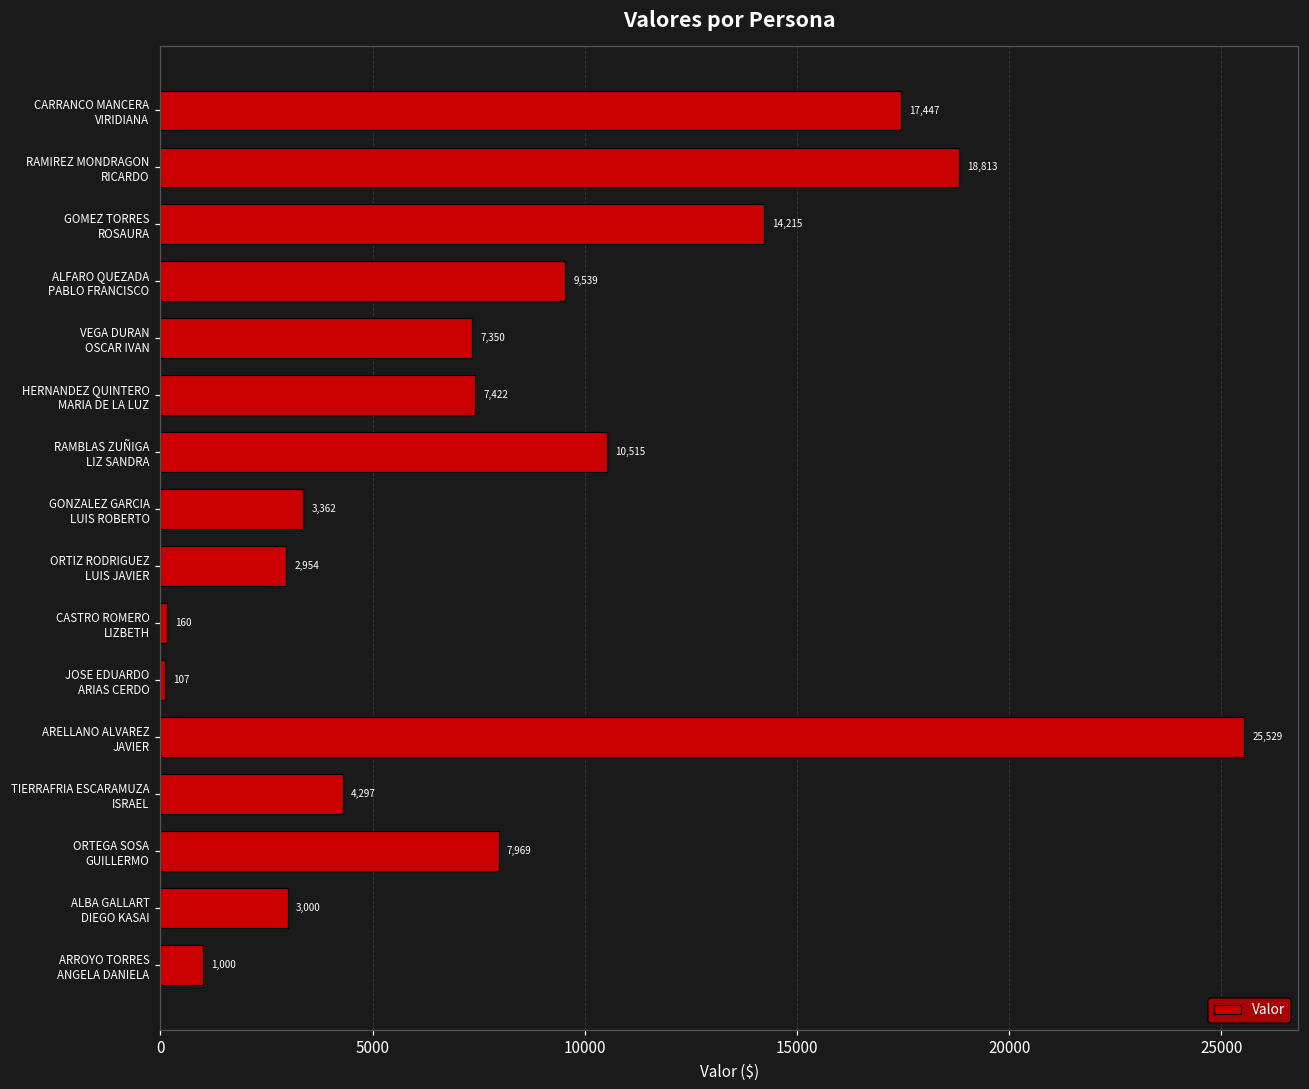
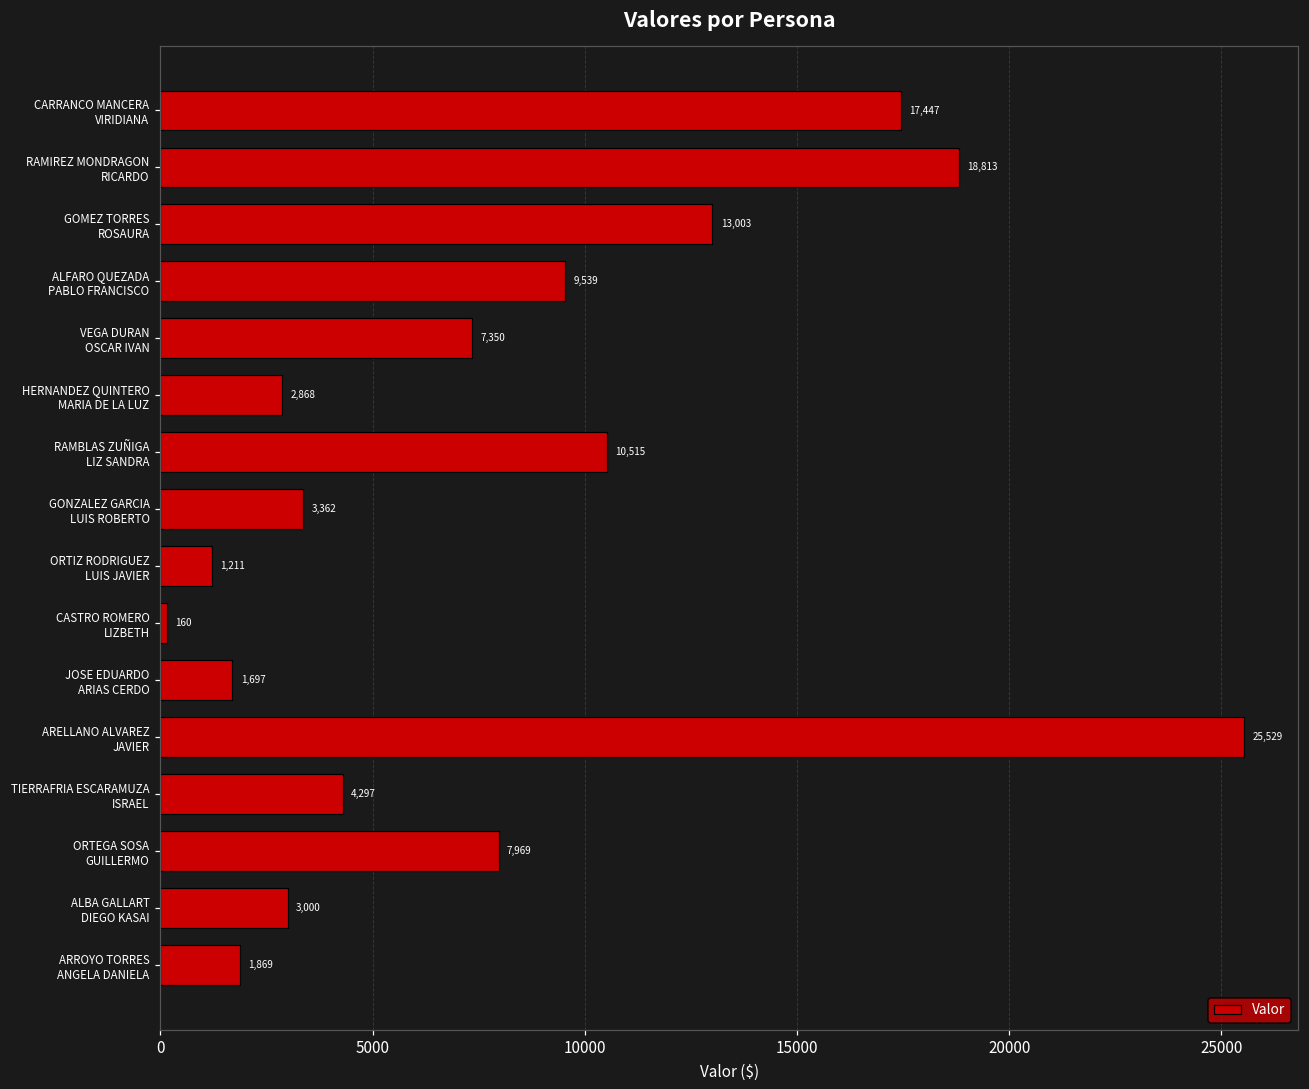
  {
    "CARRANCO MANCERA VIRIDIANA": "17,447",
    "RAMIREZ MONDRAGON RICARDO": "18,813",
-   "GOMEZ TORRES ROSAURA": "14,215",
+   "GOMEZ TORRES ROSAURA": "13,003",
    "ALFARO QUEZADA PABLO FRANCISCO": "9,539",
    "VEGA DURAN OSCAR IVAN": "7,350",
-   "HERNANDEZ QUINTERO MARIA DE LA LUZ": "7,422",
+   "HERNANDEZ QUINTERO MARIA DE LA LUZ": "2,868",
    "RAMBLAS ZUÑIGA LIZ SANDRA": "10,515",
    "GONZALEZ GARCIA LUIS ROBERTO": "3,362",
-   "ORTIZ RODRIGUEZ LUIS JAVIER": "2,954",
+   "ORTIZ RODRIGUEZ LUIS JAVIER": "1,211",
    "CASTRO ROMERO LIZBETH": "160",
-   "JOSE EDUARDO ARIAS CERDO": "107",
+   "JOSE EDUARDO ARIAS CERDO": "1,697",
    "ARELLANO ALVAREZ JAVIER": "25,529",
    "TIERRAFRIA ESCARAMUZA ISRAEL": "4,297",
    "ORTEGA SOSA GUILLERMO": "7,969",
    "ALBA GALLART DIEGO KASAI": "3,000",
-   "ARROYO TORRES ANGELA DANIELA": "1,000"
+   "ARROYO TORRES ANGELA DANIELA": "1,869"
  }
